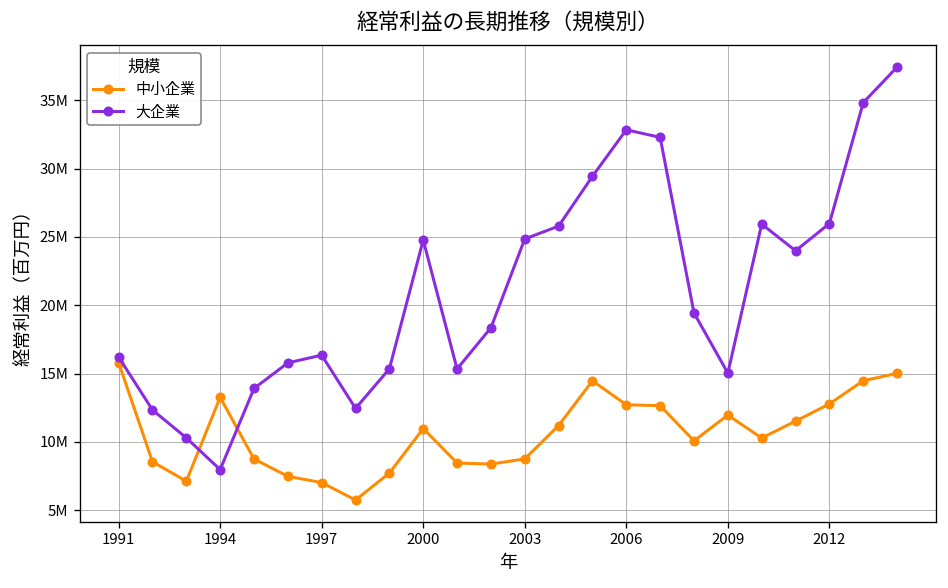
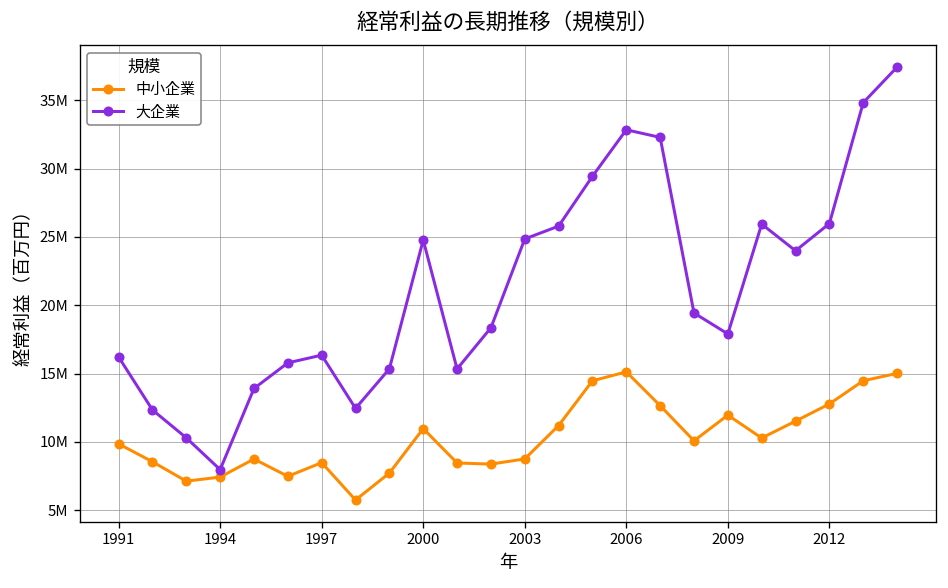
  {
    "中小企業": {
-     "1991": 15800000,
-     "1994": 13300000,
-     "1997": 7000000,
+     "1991": 9900000,
+     "1994": 7400000,
+     "1997": 8500000,
      "2000": 11000000,
      "2003": 8800000,
-     "2006": 12700000,
+     "2006": 15100000,
      "2009": 12000000,
      "2012": 12800000
    },
    "大企業": {
      "1991": 16200000,
      "1994": 8000000,
      "1997": 16300000,
      "2000": 24800000,
      "2003": 24800000,
      "2006": 32800000,
-     "2009": 15000000,
+     "2009": 17900000,
      "2012": 26000000
    }
  }
